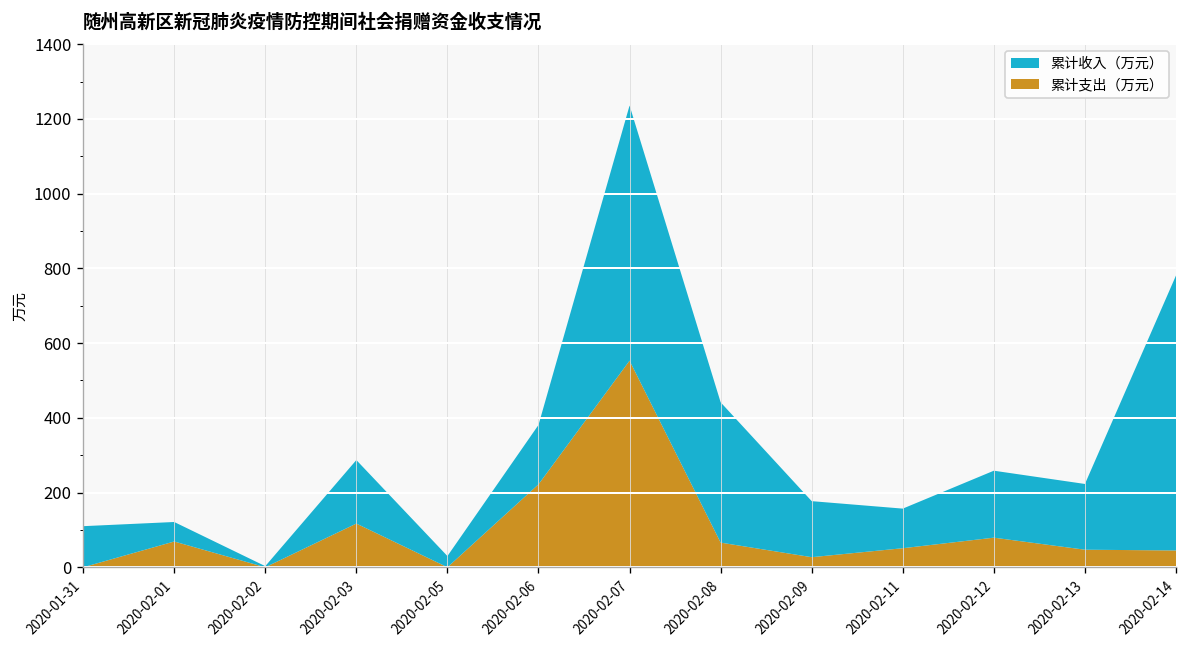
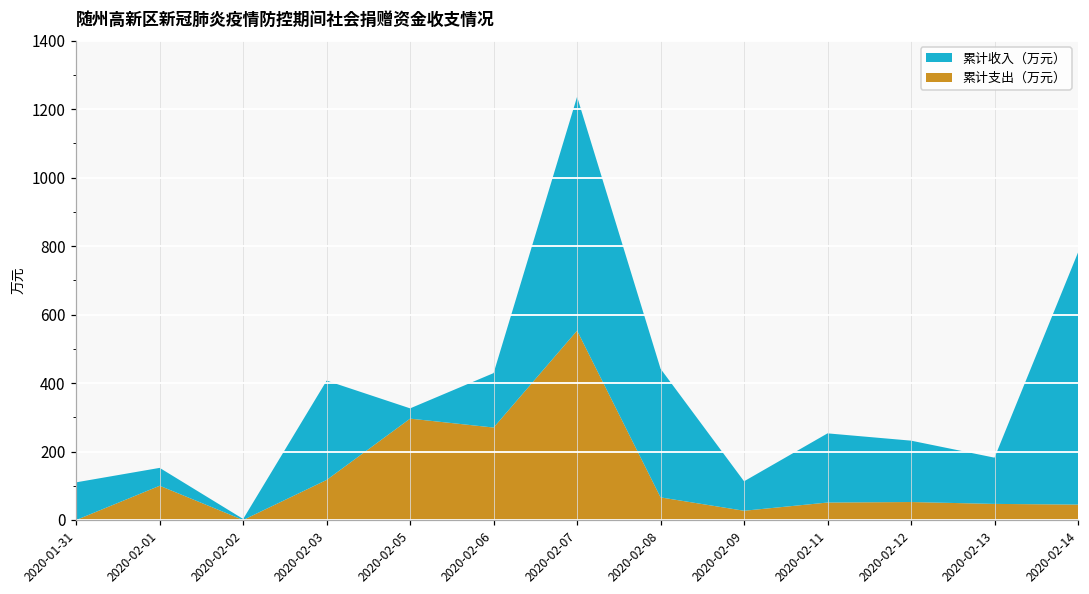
  {
    "累计支出（万元）": {
      "2020-01-31": 0,
-     "2020-02-01": 70,
+     "2020-02-01": 100,
      "2020-02-03": 120,
-     "2020-02-05": 0,
-     "2020-02-06": 220,
+     "2020-02-05": 300,
+     "2020-02-06": 270,
      "2020-02-07": 550,
      "2020-02-08": 70,
      "2020-02-09": 30,
      "2020-02-11": 50,
-     "2020-02-12": 80,
+     "2020-02-12": 50,
      "2020-02-13": 50,
      "2020-02-14": 50
    },
    "累计收入（万元）": {
      "2020-01-31": 110,
      "2020-02-01": 50,
-     "2020-02-03": 170,
+     "2020-02-03": 290,
      "2020-02-05": 30,
      "2020-02-06": 160,
      "2020-02-07": 680,
      "2020-02-08": 380,
-     "2020-02-09": 150,
-     "2020-02-11": 110,
+     "2020-02-09": 90,
+     "2020-02-11": 200,
      "2020-02-12": 180,
-     "2020-02-13": 180,
+     "2020-02-13": 140,
      "2020-02-14": 740
    }
  }
